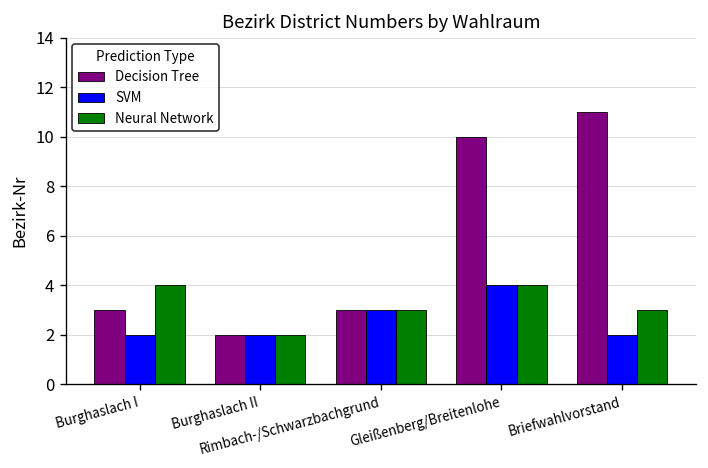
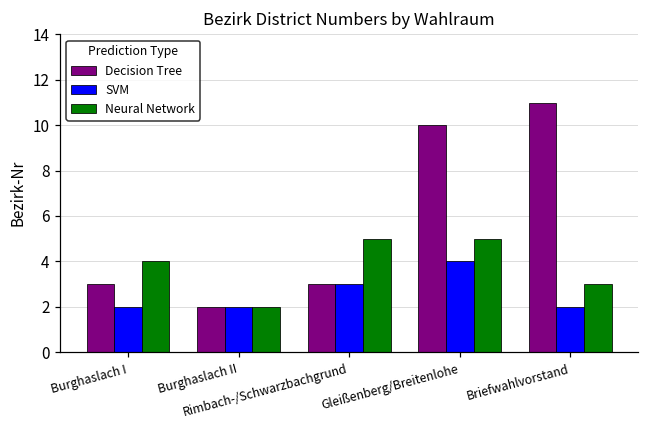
  {
    "Decision Tree": {
      "Burghaslach I": 3,
      "Burghaslach II": 2,
      "Rimbach-/Schwarzbachgrund": 3,
      "Gleißenberg/Breitenlohe": 10,
      "Briefwahlvorstand": 11
    },
    "SVM": {
      "Burghaslach I": 2,
      "Burghaslach II": 2,
      "Rimbach-/Schwarzbachgrund": 3,
      "Gleißenberg/Breitenlohe": 4,
      "Briefwahlvorstand": 2
    },
    "Neural Network": {
      "Burghaslach I": 4,
      "Burghaslach II": 2,
-     "Rimbach-/Schwarzbachgrund": 3,
-     "Gleißenberg/Breitenlohe": 4,
+     "Rimbach-/Schwarzbachgrund": 5,
+     "Gleißenberg/Breitenlohe": 5,
      "Briefwahlvorstand": 3
    }
  }
